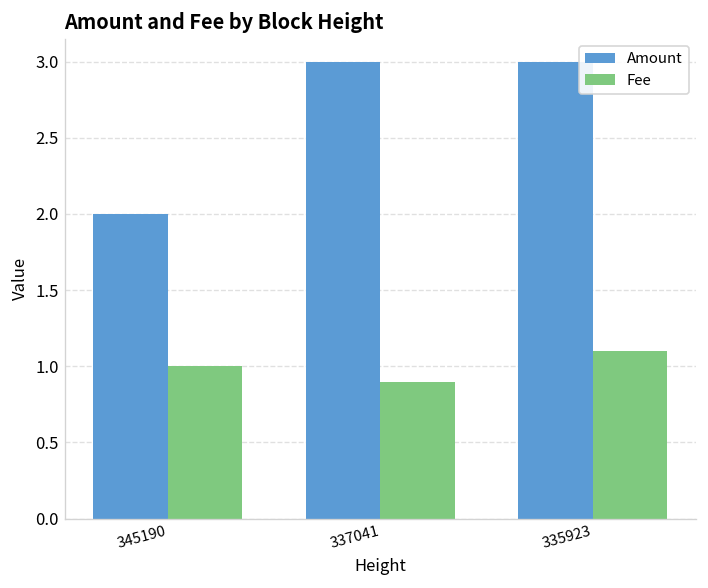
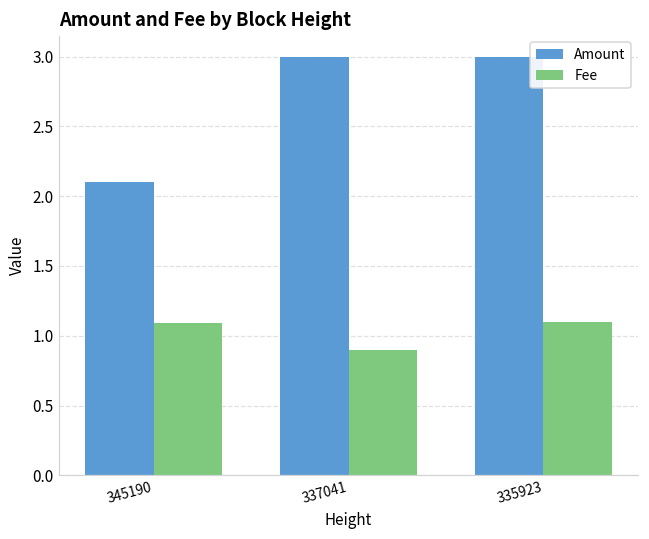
  {
    "Amount": {
-     "345190": 2.0,
+     "345190": 2.1,
      "337041": 3.0,
      "335923": 3.0
    },
    "Fee": {
-     "345190": 1.00,
+     "345190": 1.09,
      "337041": 0.90,
      "335923": 1.10
    }
  }
